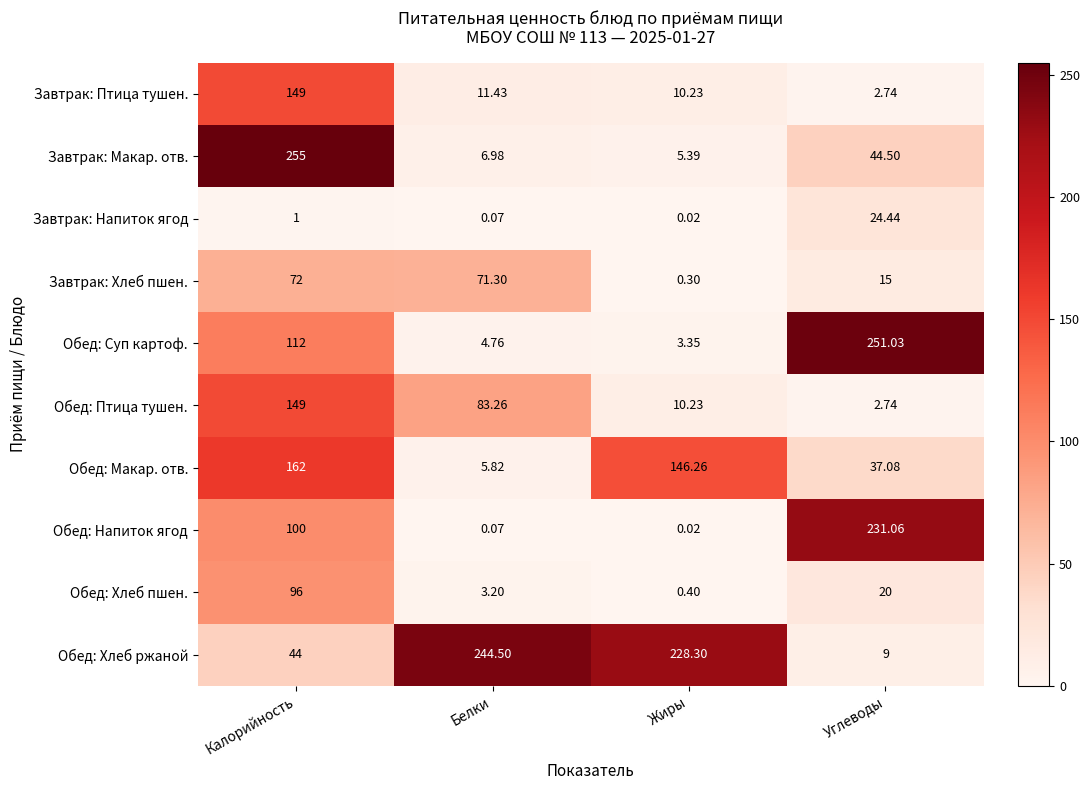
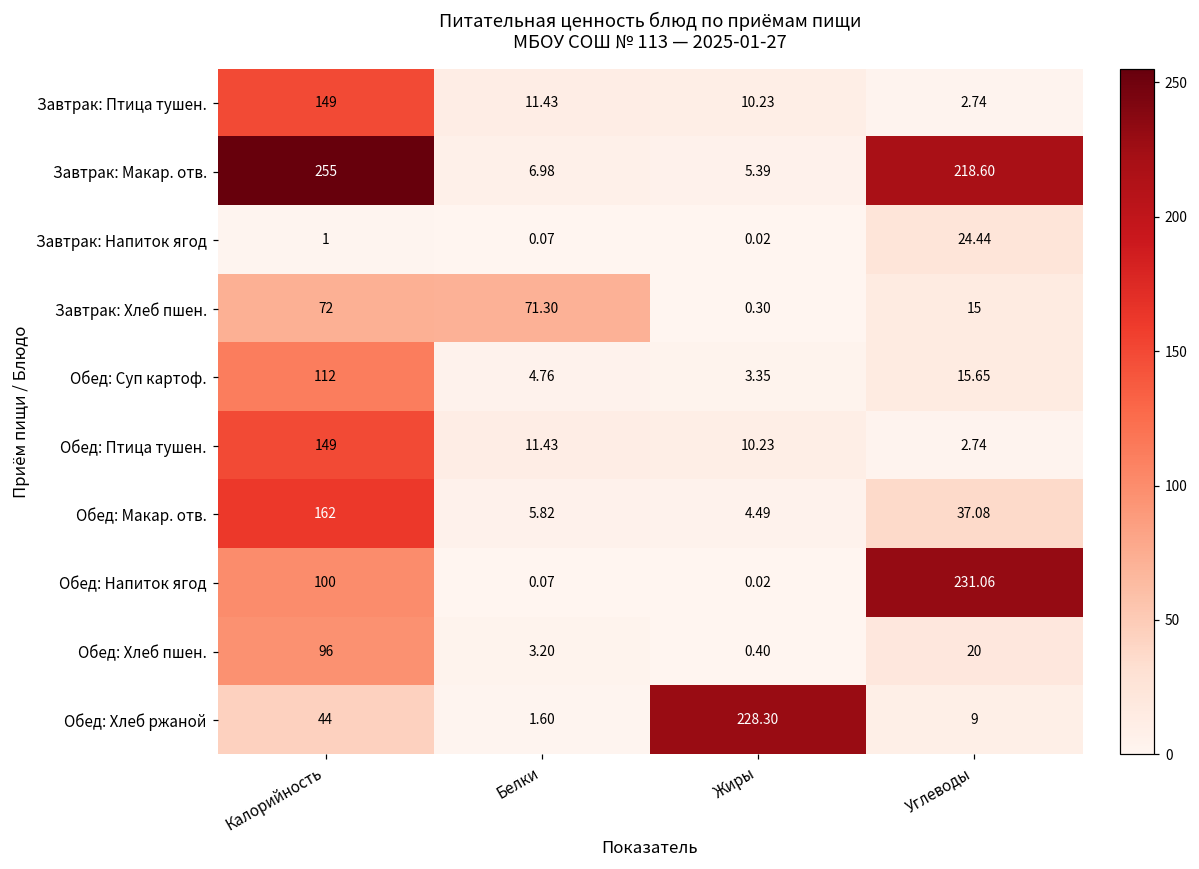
  {
    "Завтрак: Птица тушен.": {
      "Калорийность": 149,
      "Белки": 11.43,
      "Жиры": 10.23,
      "Углеводы": 2.74
    },
    "Завтрак: Макар. отв.": {
      "Калорийность": 255,
      "Белки": 6.98,
      "Жиры": 5.39,
-     "Углеводы": 44.50
+     "Углеводы": 218.60
    },
    "Завтрак: Напиток ягод": {
      "Калорийность": 1,
      "Белки": 0.07,
      "Жиры": 0.02,
      "Углеводы": 24.44
    },
    "Завтрак: Хлеб пшен.": {
      "Калорийность": 72,
      "Белки": 71.30,
      "Жиры": 0.30,
      "Углеводы": 15
    },
    "Обед: Суп картоф.": {
      "Калорийность": 112,
      "Белки": 4.76,
      "Жиры": 3.35,
-     "Углеводы": 251.03
+     "Углеводы": 15.65
    },
    "Обед: Птица тушен.": {
      "Калорийность": 149,
-     "Белки": 83.26,
+     "Белки": 11.43,
      "Жиры": 10.23,
      "Углеводы": 2.74
    },
    "Обед: Макар. отв.": {
      "Калорийность": 162,
      "Белки": 5.82,
-     "Жиры": 146.26,
+     "Жиры": 4.49,
      "Углеводы": 37.08
    },
    "Обед: Напиток ягод": {
      "Калорийность": 100,
      "Белки": 0.07,
      "Жиры": 0.02,
      "Углеводы": 231.06
    },
    "Обед: Хлеб пшен.": {
      "Калорийность": 96,
      "Белки": 3.20,
      "Жиры": 0.40,
      "Углеводы": 20
    },
    "Обед: Хлеб ржаной": {
      "Калорийность": 44,
-     "Белки": 244.50,
+     "Белки": 1.60,
      "Жиры": 228.30,
      "Углеводы": 9
    }
  }
